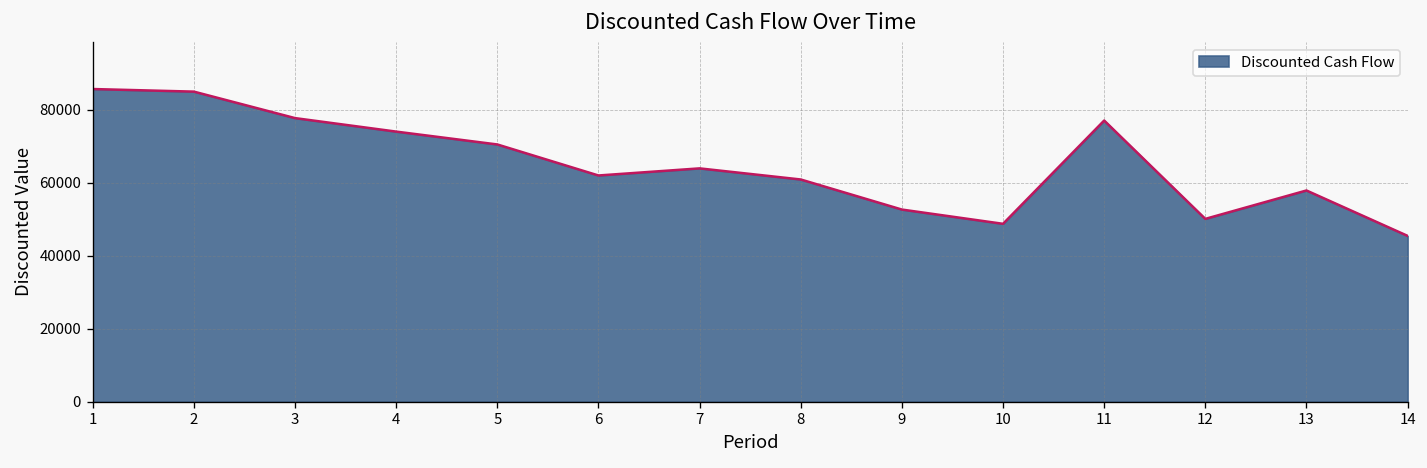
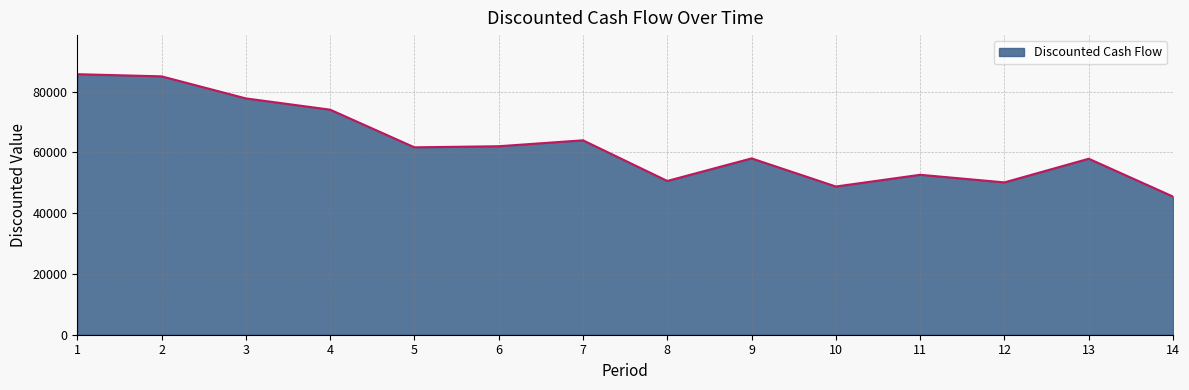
  {
    "1": 86000,
    "2": 85000,
    "3": 78000,
    "4": 74000,
-   "5": 71000,
+   "5": 62000,
    "6": 62000,
    "7": 64000,
-   "8": 61000,
-   "9": 53000,
+   "8": 51000,
+   "9": 58000,
    "10": 49000,
-   "11": 77000,
+   "11": 53000,
    "12": 50000,
    "13": 58000,
    "14": 45000
  }
